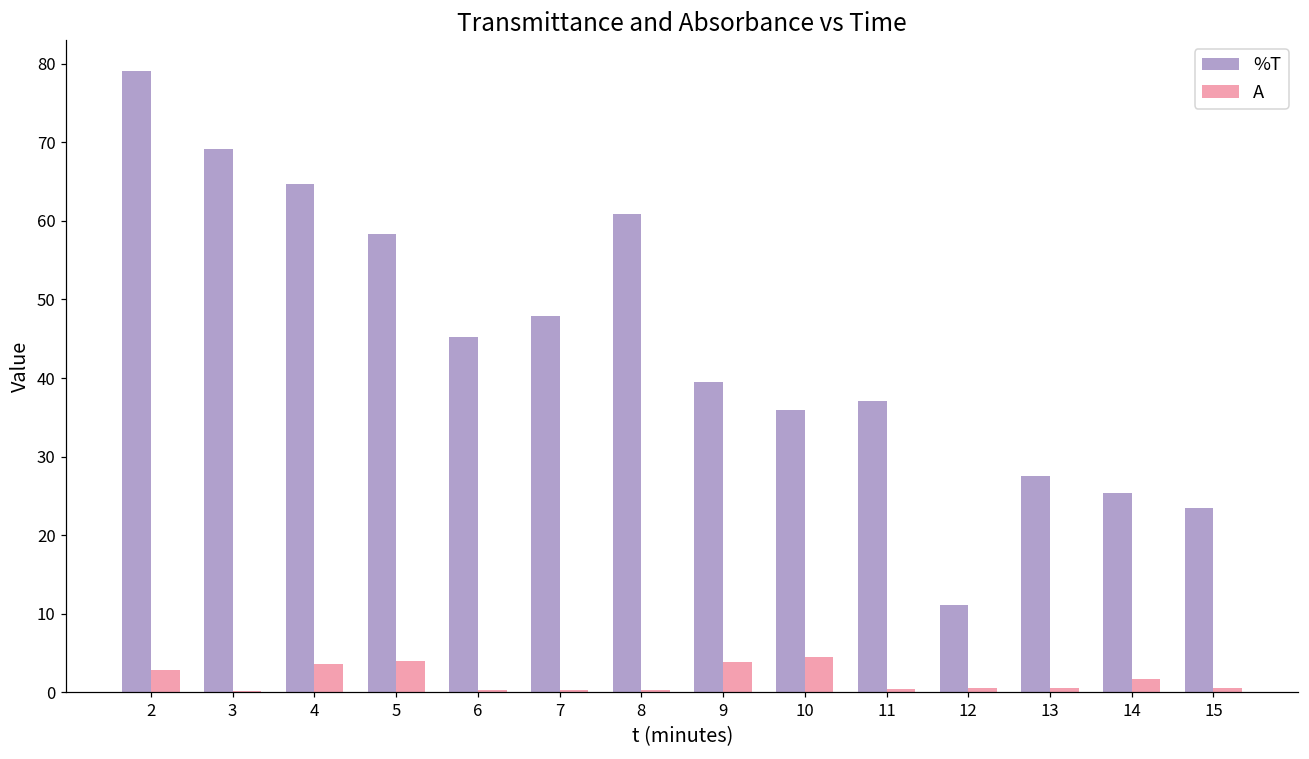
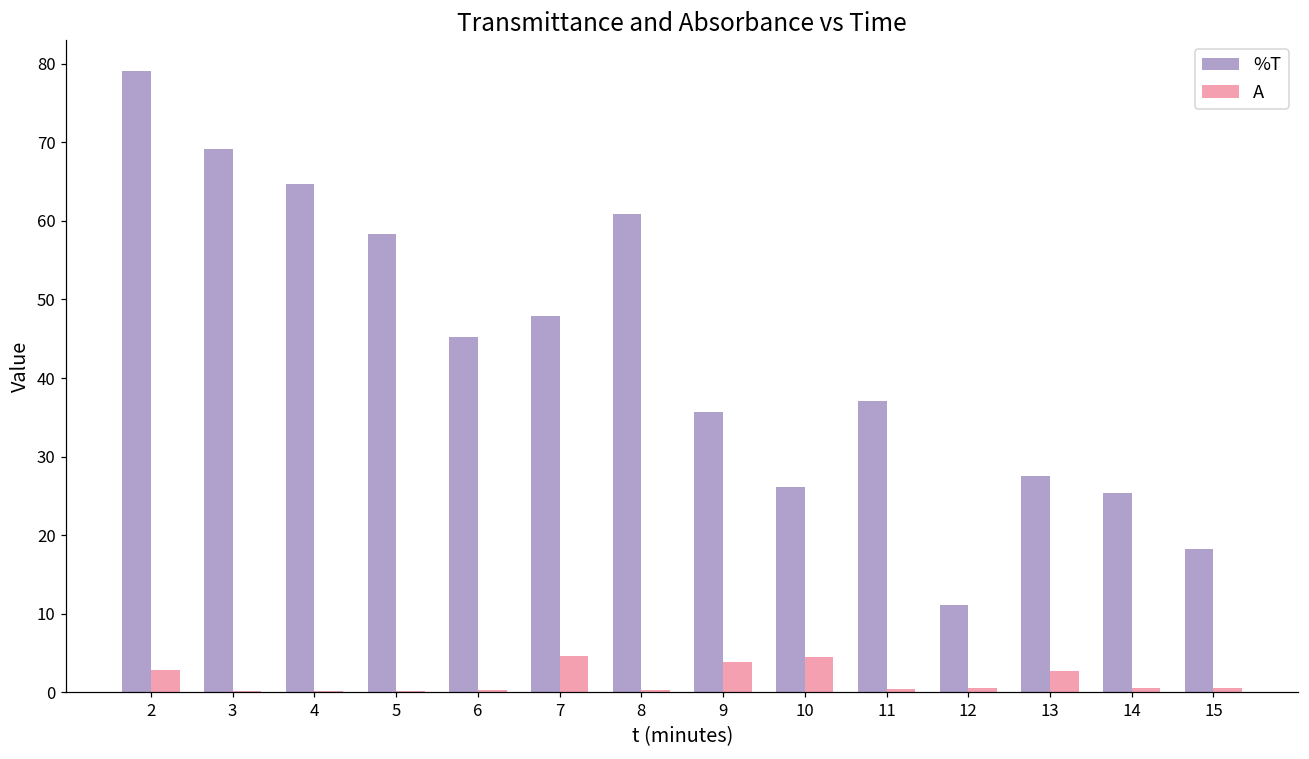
  {
    "%T": {
      "2": 79,
      "3": 69,
      "4": 65,
      "5": 58,
      "6": 45,
      "7": 48,
      "8": 61,
-     "9": 39,
-     "10": 36,
+     "9": 36,
+     "10": 26,
      "11": 37,
      "12": 11,
      "13": 28,
      "14": 25,
-     "15": 23
+     "15": 18
    },
    "A": {
      "2": 3,
-     "4": 4,
-     "5": 4,
-     "7": 0,
+     "4": 0,
+     "5": 0,
+     "7": 5,
      "8": 0,
      "9": 4,
      "10": 5,
      "11": 0,
      "12": 1,
-     "13": 1,
-     "14": 2,
+     "13": 3,
+     "14": 1,
      "15": 1
    }
  }
